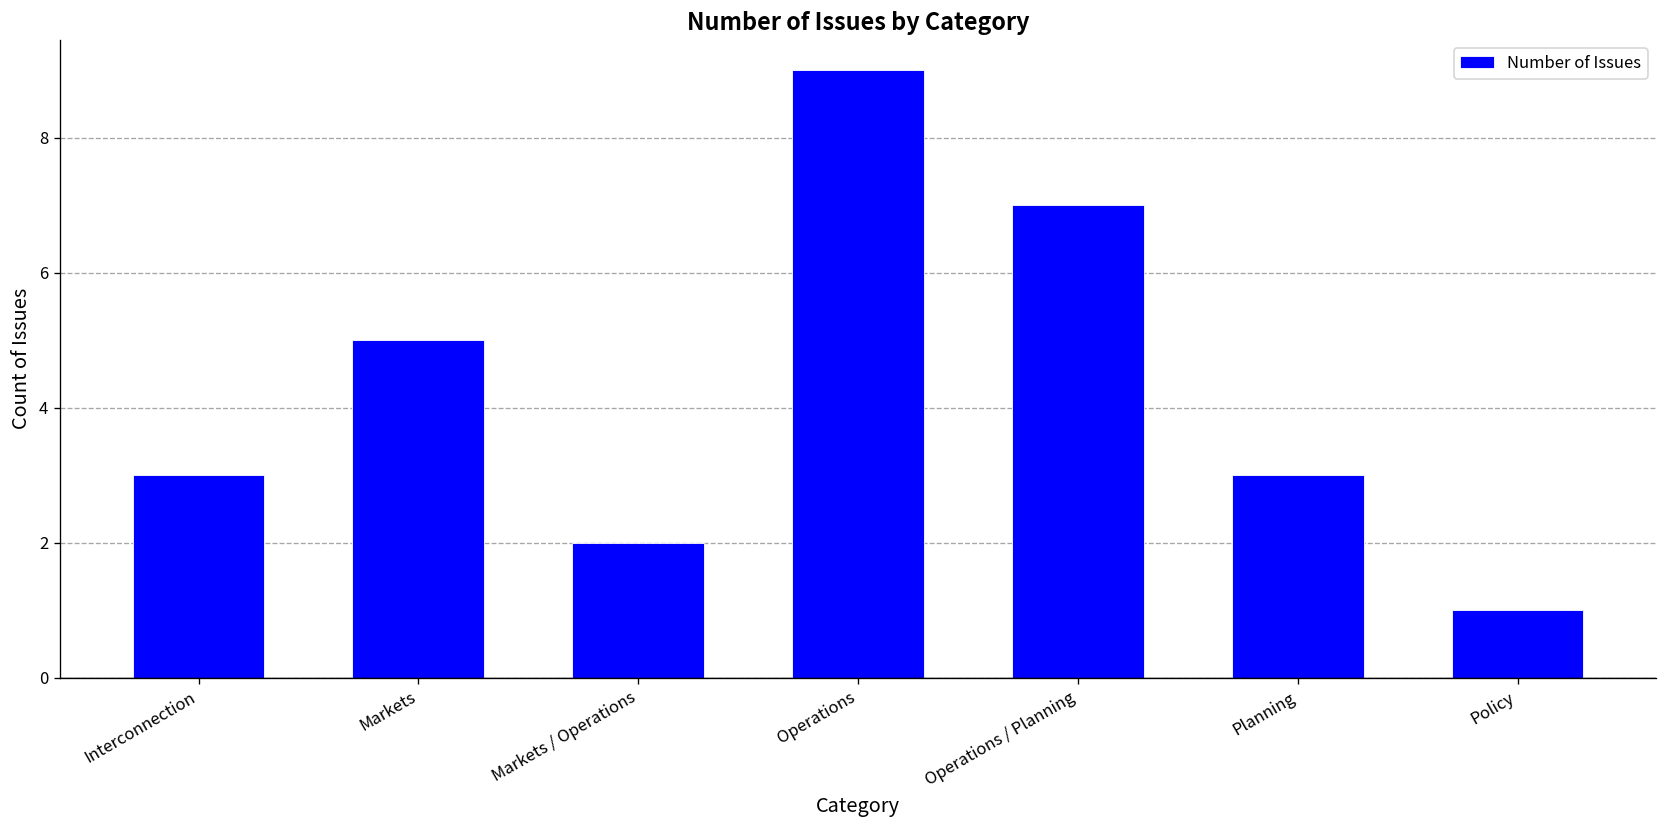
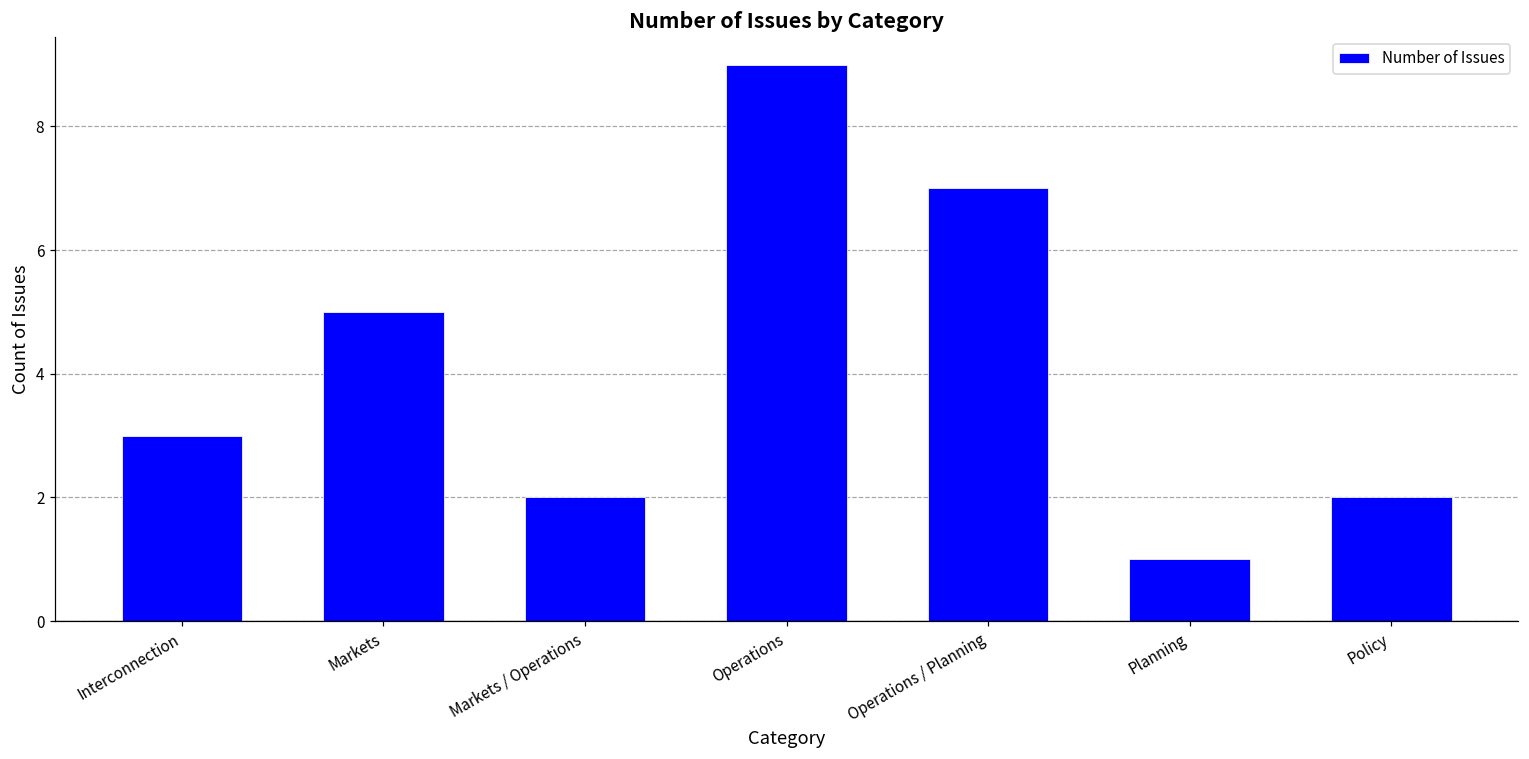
  {
    "Interconnection": 3,
    "Markets": 5,
    "Markets / Operations": 2,
    "Operations": 9,
    "Operations / Planning": 7,
-   "Planning": 3,
-   "Policy": 1
+   "Planning": 1,
+   "Policy": 2
  }
